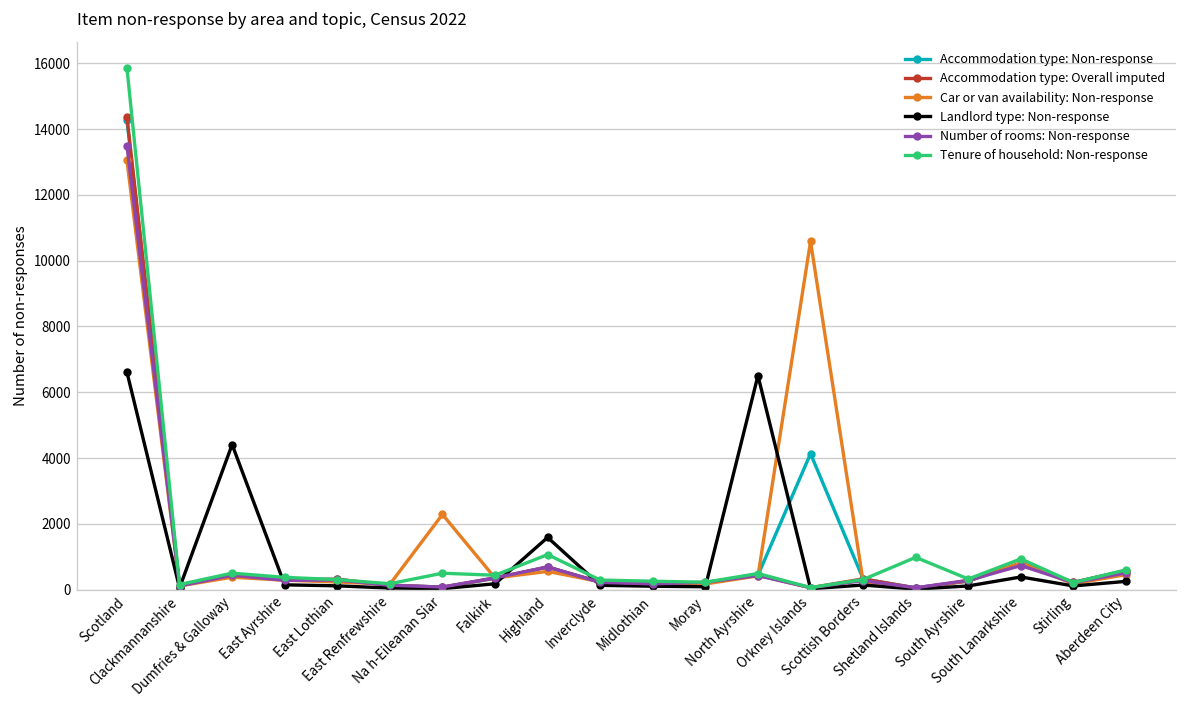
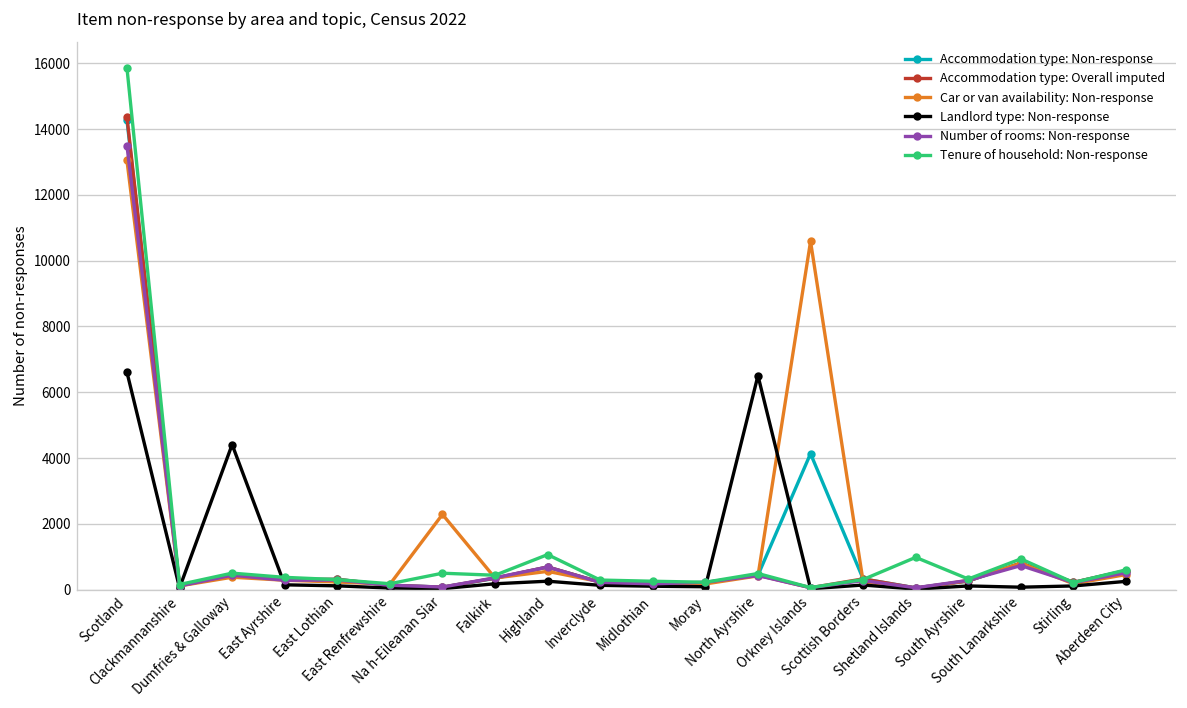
  {
    "Accommodation type: Non-response": {
      "Orkney Islands": 4100
    },
    "Car or van availability: Non-response": {
      "Scotland": 13000,
      "Na h-Eileanan Siar": 2300,
      "Highland": 600,
      "Orkney Islands": 10600
    },
    "Landlord type: Non-response": {
      "Scotland": 6600,
      "Dumfries & Galloway": 4400,
      "East Ayrshire": 100,
      "East Lothian": 100,
      "Falkirk": 200,
-     "Highland": 1600,
+     "Highland": 300,
      "North Ayrshire": 6500,
      "Scottish Borders": 100,
      "South Ayrshire": 100,
-     "South Lanarkshire": 400,
+     "South Lanarkshire": 100,
      "Aberdeen City": 300
    },
    "Number of rooms: Non-response": {
      "Scotland": 13500
    },
    "Tenure of household: Non-response": {
      "Scotland": 15900,
      "Na h-Eileanan Siar": 500,
      "Highland": 1100,
      "Shetland Islands": 1000,
      "South Lanarkshire": 900
    }
  }
